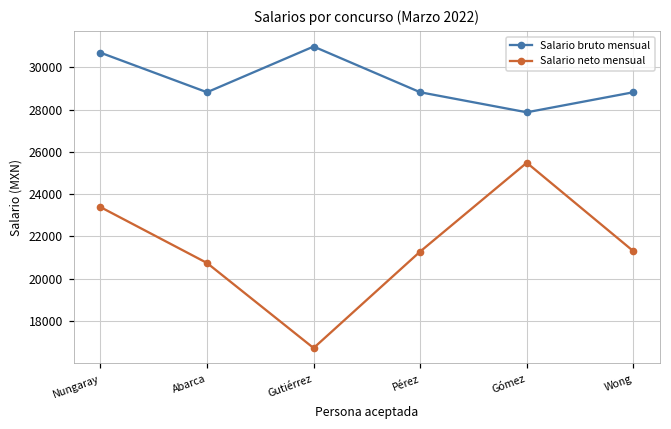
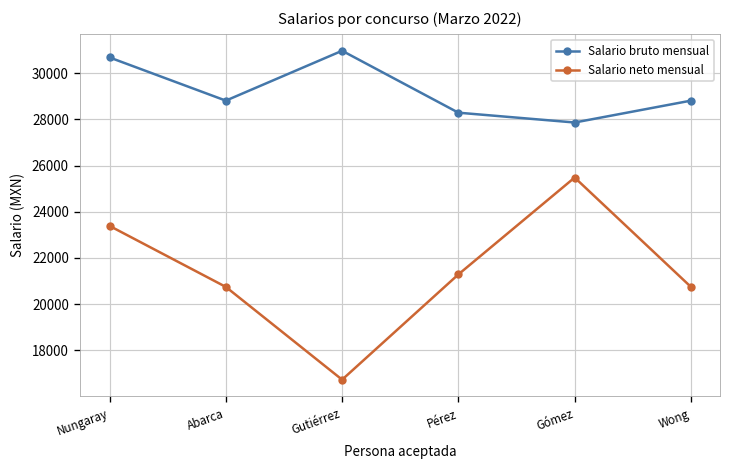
  {
    "Salario bruto mensual": {
      "Nungaray": 30700,
      "Abarca": 28800,
      "Gutiérrez": 31000,
-     "Pérez": 28800,
+     "Pérez": 28300,
      "Gómez": 27900,
      "Wong": 28800
    },
    "Salario neto mensual": {
      "Nungaray": 23400,
      "Abarca": 20700,
      "Gutiérrez": 16700,
      "Pérez": 21300,
      "Gómez": 25500,
-     "Wong": 21300
+     "Wong": 20700
    }
  }
